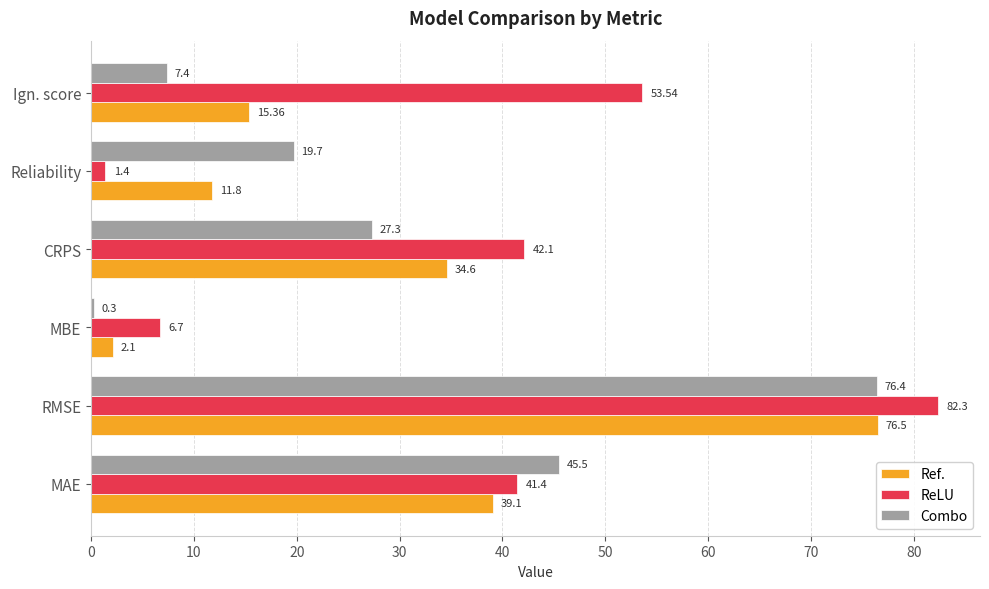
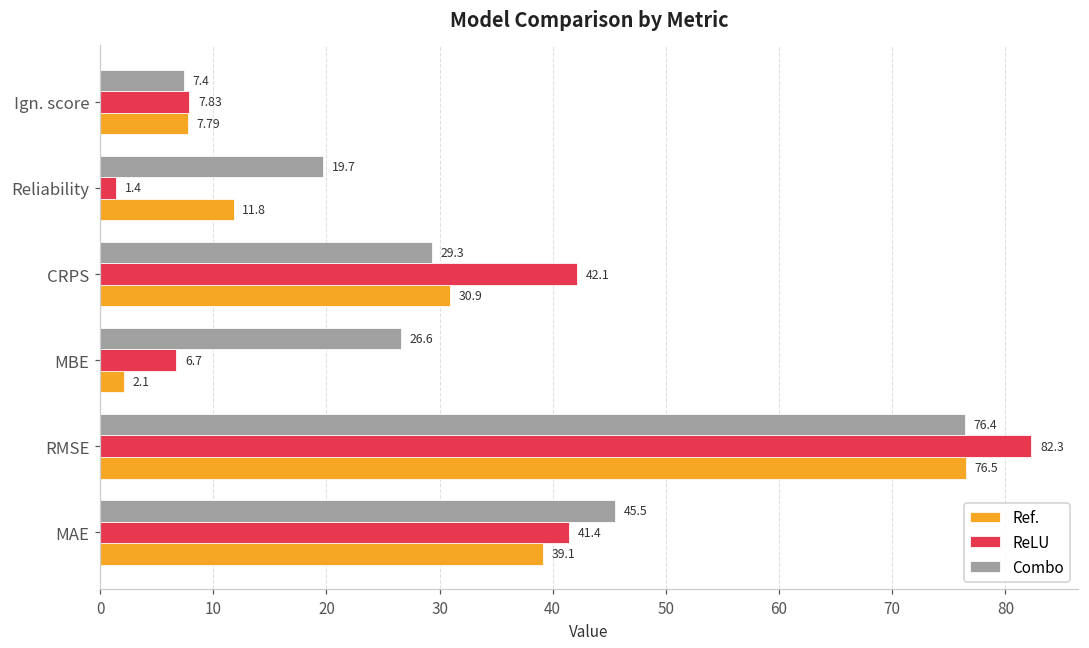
  {
    "Ref.": {
-     "Ign. score": 15.36,
+     "Ign. score": 7.79,
      "Reliability": 11.8,
-     "CRPS": 34.6,
+     "CRPS": 30.9,
      "MBE": 2.1,
      "RMSE": 76.5,
      "MAE": 39.1
    },
    "ReLU": {
-     "Ign. score": 53.54,
+     "Ign. score": 7.83,
      "Reliability": 1.4,
      "CRPS": 42.1,
      "MBE": 6.7,
      "RMSE": 82.3,
      "MAE": 41.4
    },
    "Combo": {
      "Ign. score": 7.4,
      "Reliability": 19.7,
-     "CRPS": 27.3,
-     "MBE": 0.3,
+     "CRPS": 29.3,
+     "MBE": 26.6,
      "RMSE": 76.4,
      "MAE": 45.5
    }
  }
